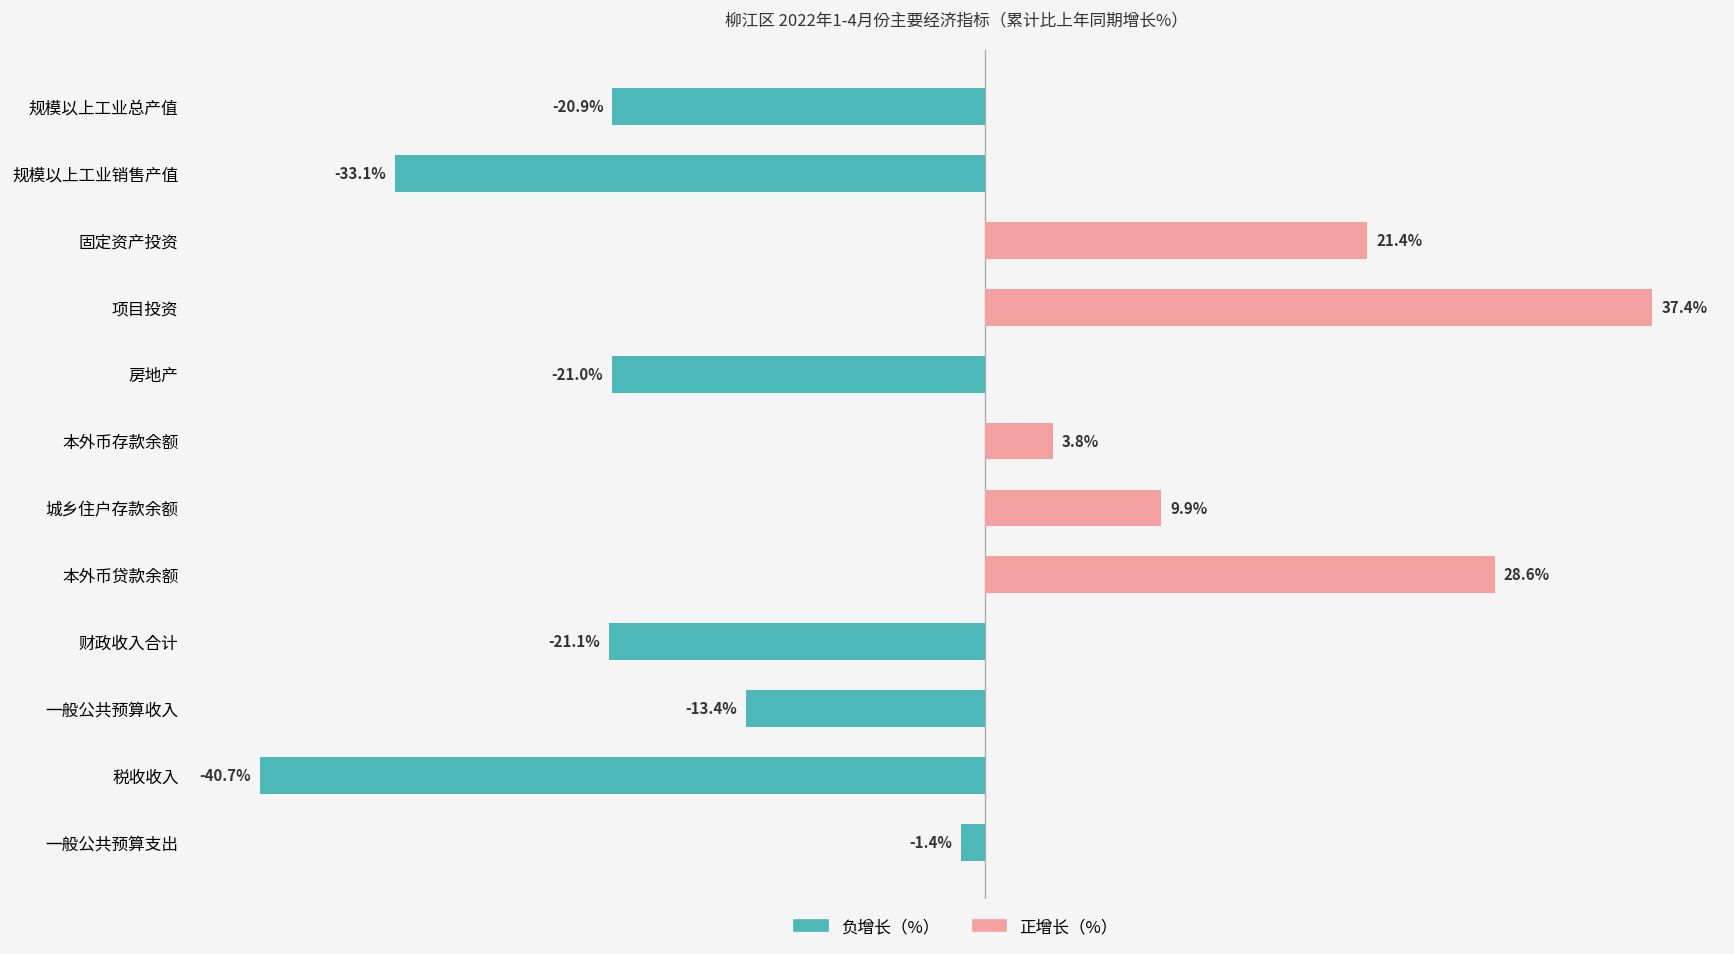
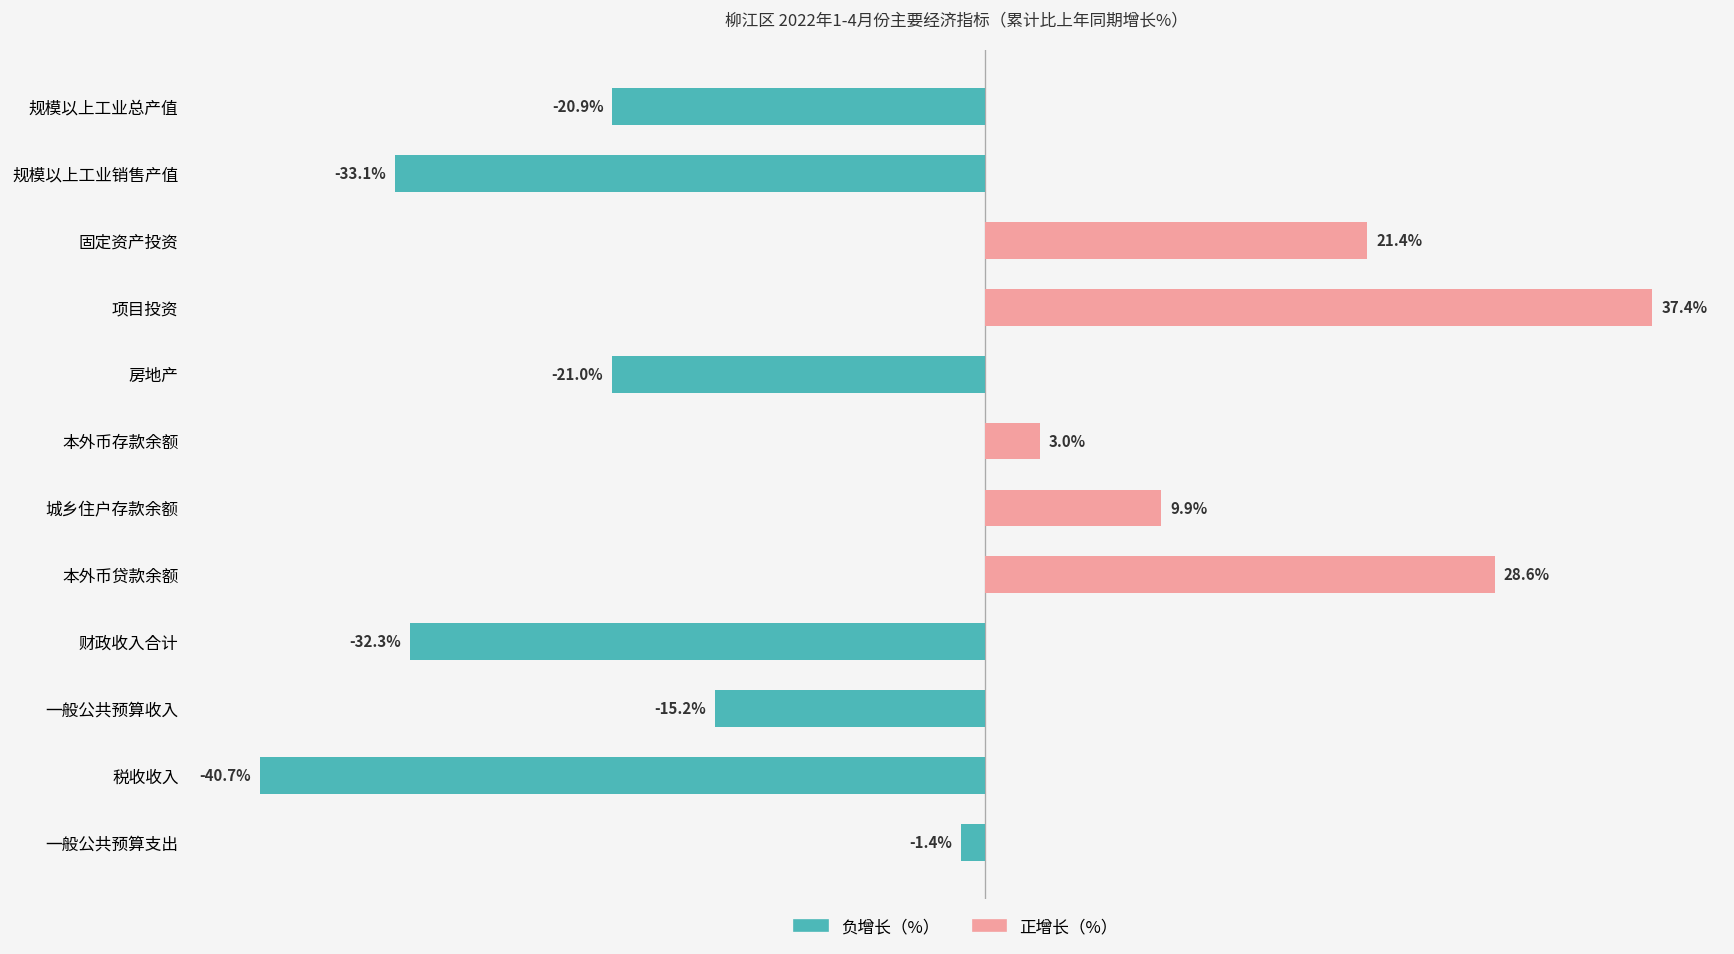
  {
    "正增长（%）": {
      "固定资产投资": "21.4%",
      "项目投资": "37.4%",
-     "本外币存款余额": "3.8%",
+     "本外币存款余额": "3.0%",
      "城乡住户存款余额": "9.9%",
      "本外币贷款余额": "28.6%"
    },
    "负增长（%）": {
      "规模以上工业总产值": "-20.9%",
      "规模以上工业销售产值": "-33.1%",
      "房地产": "-21.0%",
-     "财政收入合计": "-21.1%",
-     "一般公共预算收入": "-13.4%",
+     "财政收入合计": "-32.3%",
+     "一般公共预算收入": "-15.2%",
      "税收收入": "-40.7%",
      "一般公共预算支出": "-1.4%"
    }
  }
